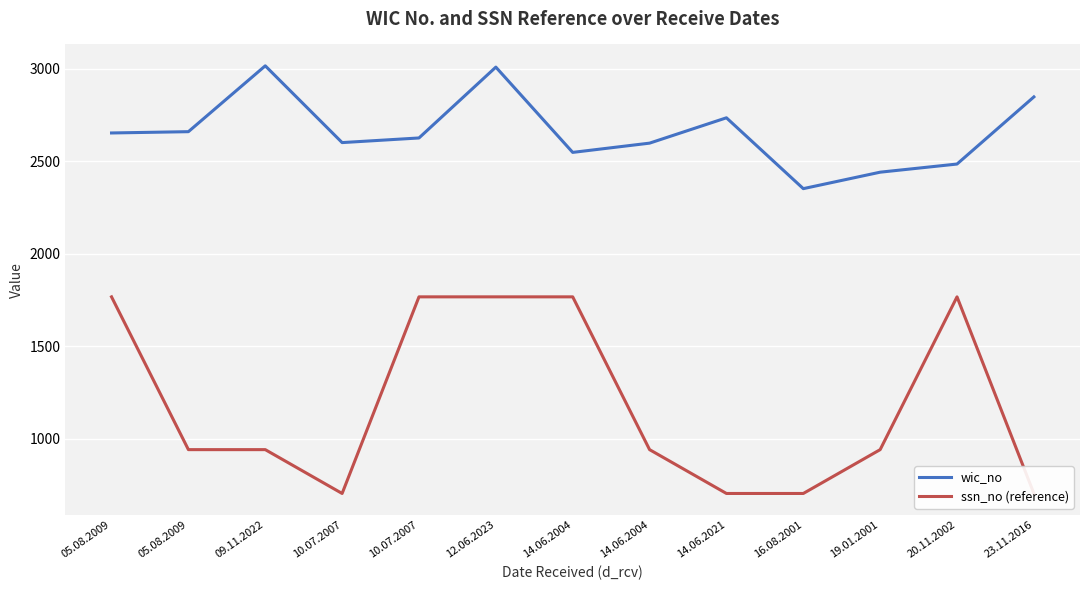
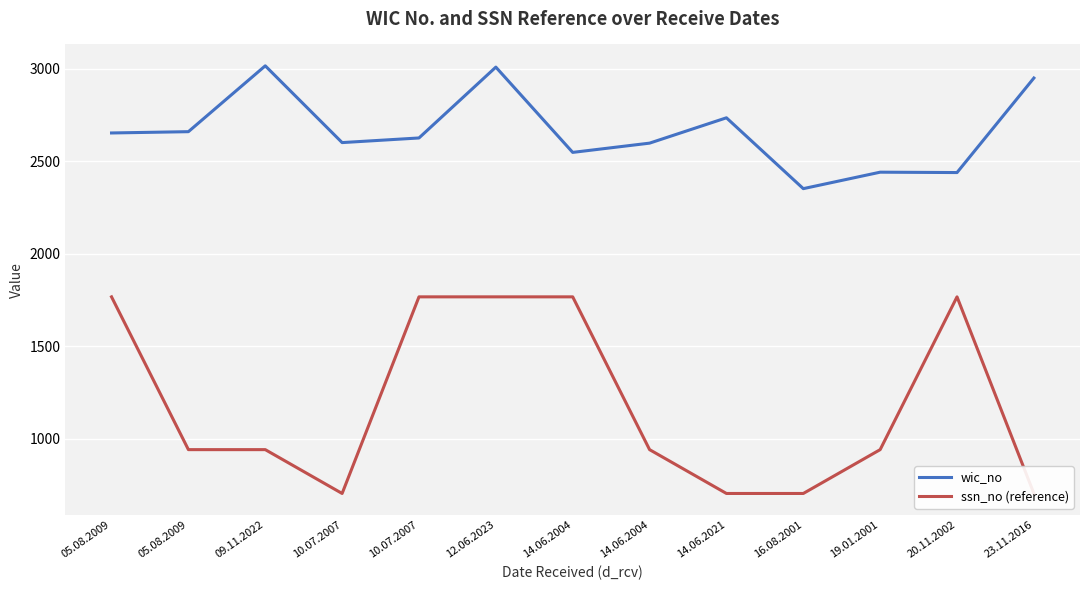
  {
    "wic_no": {
      "09.11.2022": 3020,
      "12.06.2023": 3010,
      "14.06.2021": 2740,
      "16.08.2001": 2350,
      "19.01.2001": 2440,
-     "20.11.2002": 2490,
-     "23.11.2016": 2850
+     "20.11.2002": 2440,
+     "23.11.2016": 2950
    },
    "ssn_no (reference)": {
      "09.11.2022": 940,
      "12.06.2023": 1770,
      "14.06.2021": 700,
      "16.08.2001": 700,
      "19.01.2001": 940,
      "20.11.2002": 1770
    }
  }
